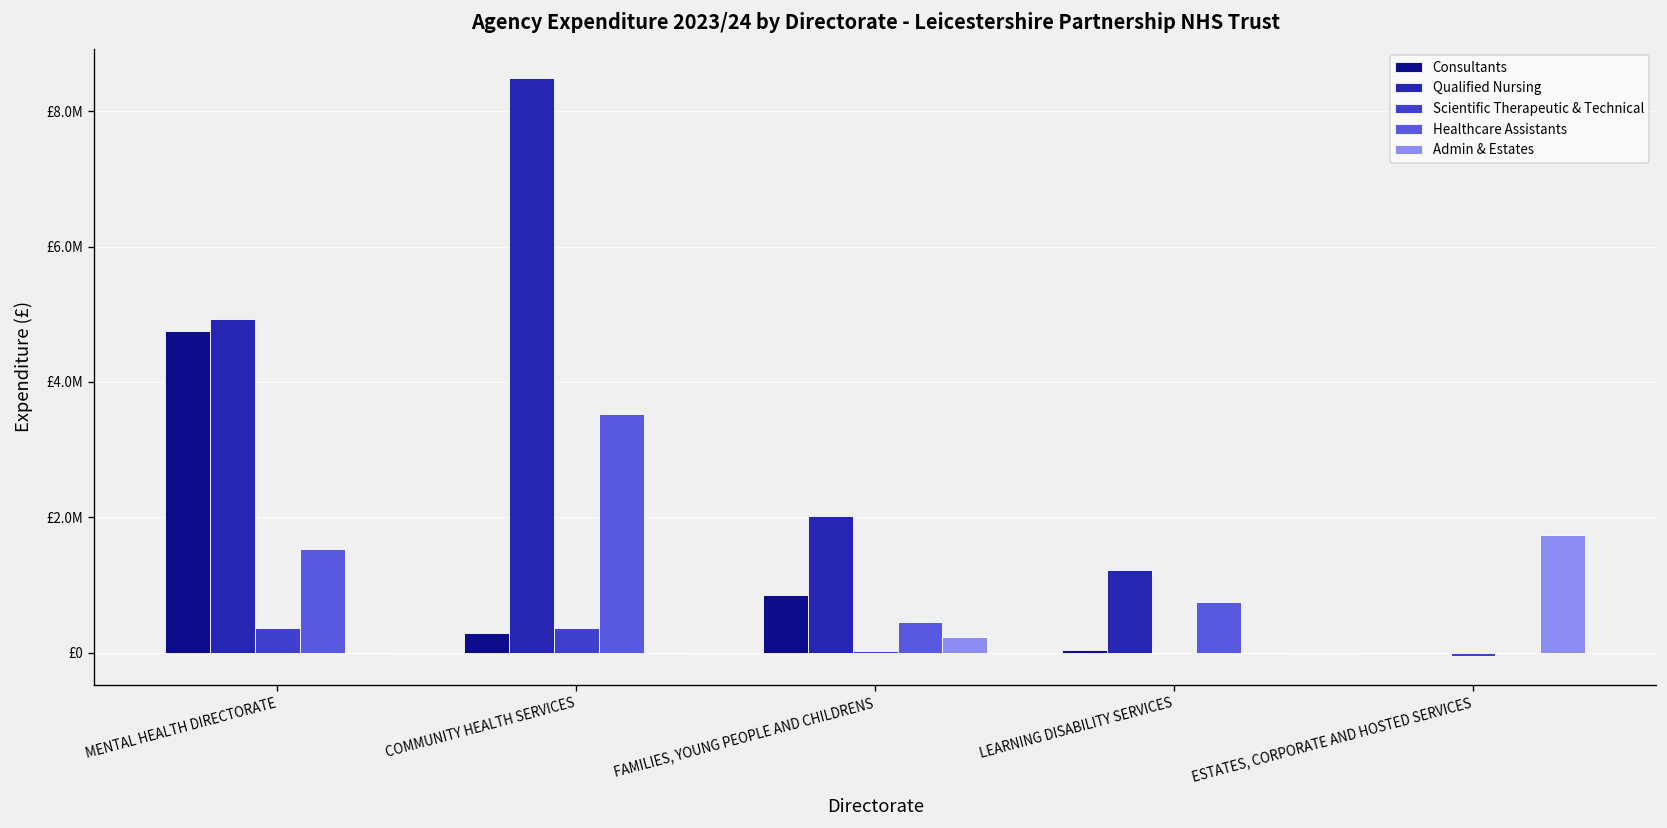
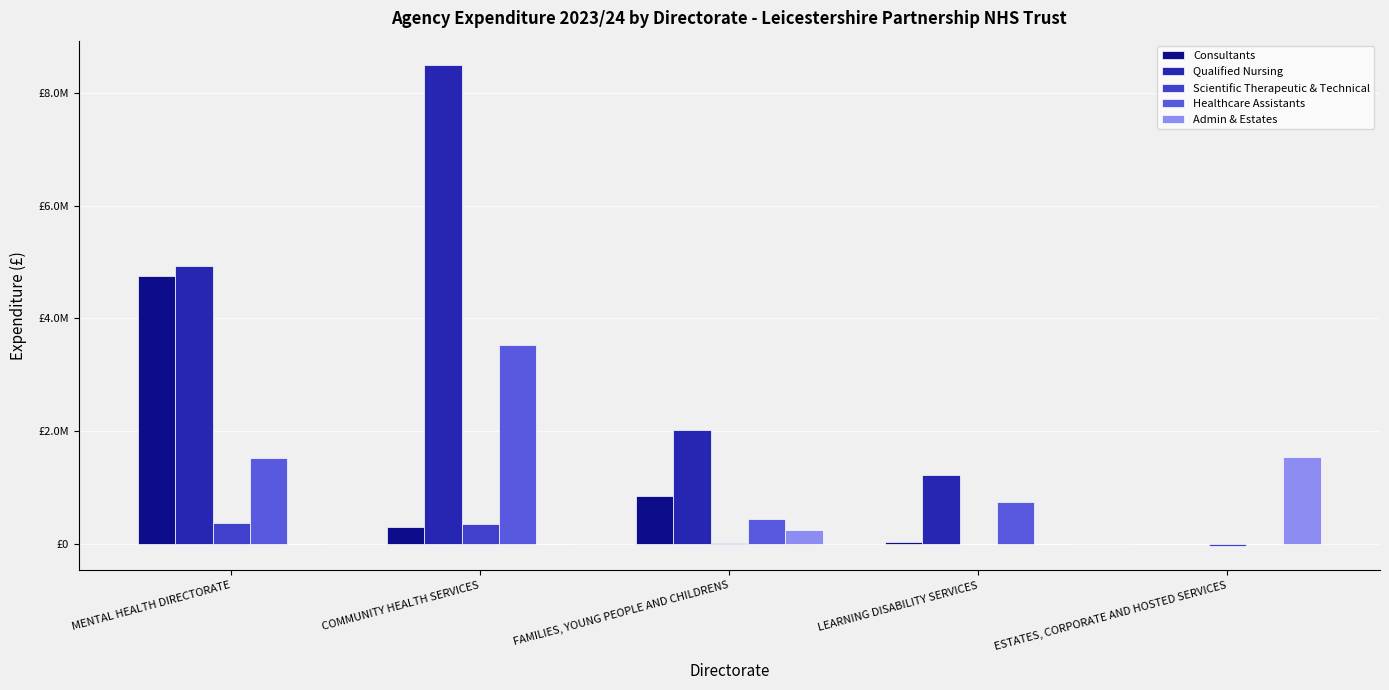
  {
    "Admin & Estates": {
      "MENTAL HEALTH DIRECTORATE": "£0",
      "COMMUNITY HEALTH SERVICES": "£0",
      "FAMILIES, YOUNG PEOPLE AND CHILDRENS": "£200000",
      "LEARNING DISABILITY SERVICES": "£0",
-     "ESTATES, CORPORATE AND HOSTED SERVICES": "£1700000"
+     "ESTATES, CORPORATE AND HOSTED SERVICES": "£1500000"
    }
  }
